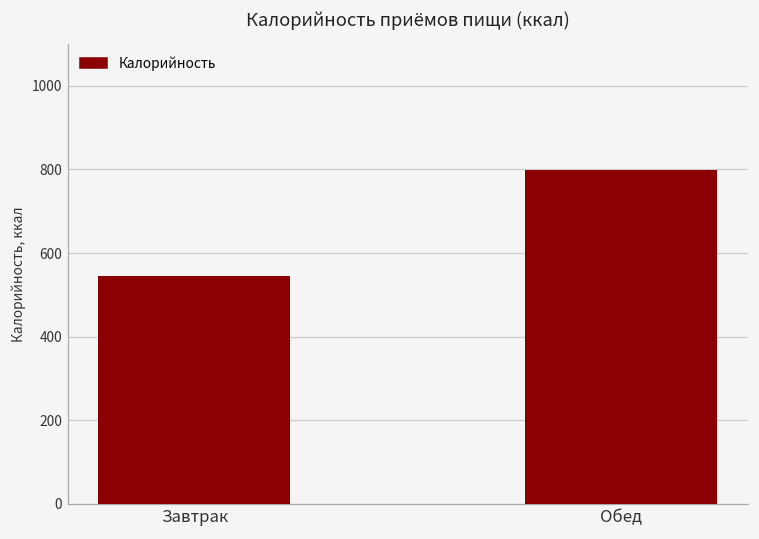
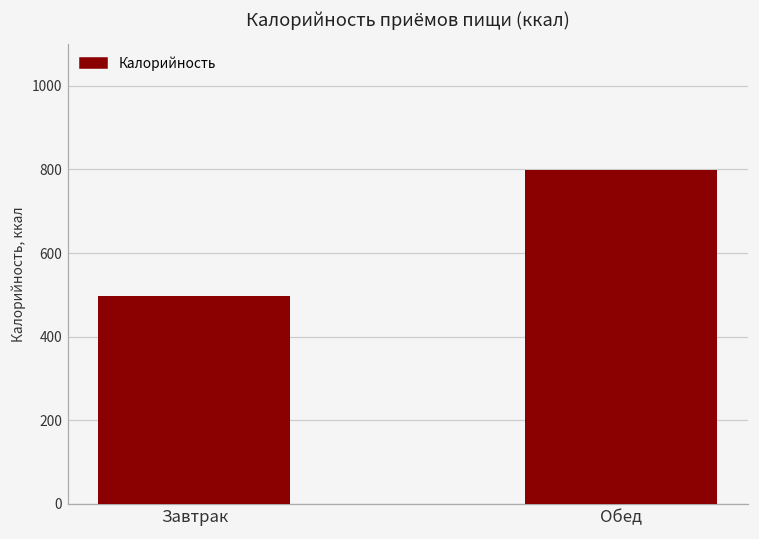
  {
-   "Завтрак": 550,
+   "Завтрак": 500,
    "Обед": 800
  }
